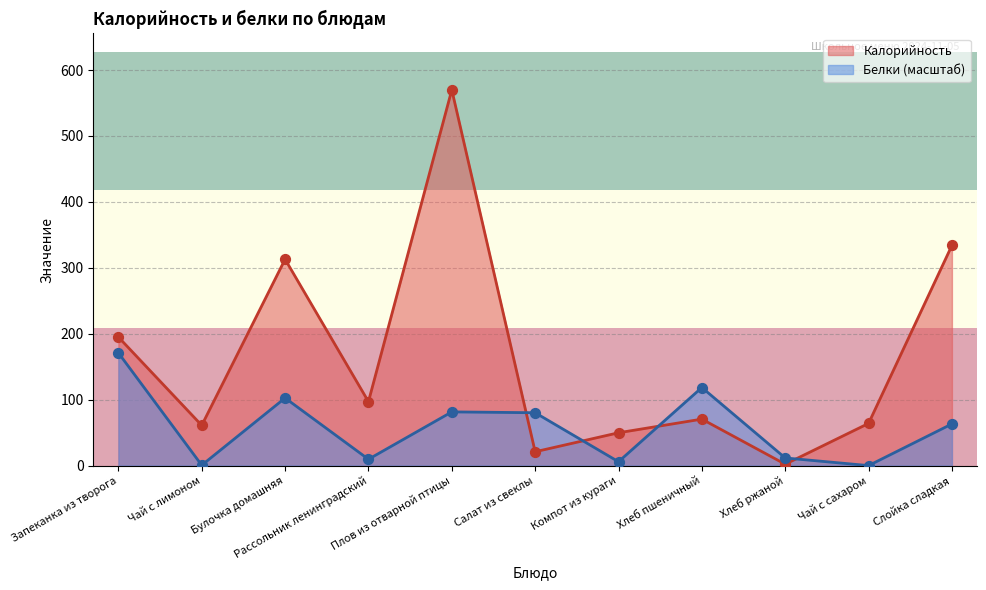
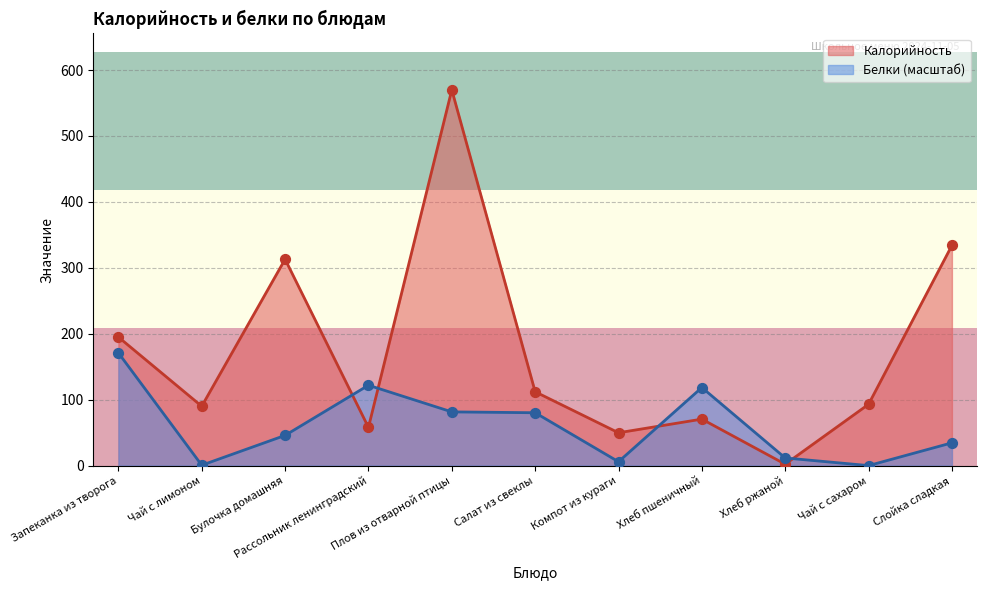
  {
    "Калорийность": {
      "Запеканка из творога": 200,
-     "Чай с лимоном": 60,
+     "Чай с лимоном": 90,
      "Булочка домашняя": 310,
-     "Рассольник ленинградский": 100,
+     "Рассольник ленинградский": 60,
      "Плов из отварной птицы": 570,
-     "Салат из свеклы": 20,
+     "Салат из свеклы": 110,
      "Компот из кураги": 50,
      "Хлеб пшеничный": 70,
      "Хлеб ржаной": 0,
-     "Чай с сахаром": 60,
+     "Чай с сахаром": 90,
      "Слойка сладкая": 330
    },
    "Белки (масштаб)": {
      "Запеканка из творога": 170,
      "Чай с лимоном": 0,
-     "Булочка домашняя": 100,
-     "Рассольник ленинградский": 10,
+     "Булочка домашняя": 50,
+     "Рассольник ленинградский": 120,
      "Плов из отварной птицы": 80,
      "Салат из свеклы": 80,
      "Компот из кураги": 10,
      "Хлеб пшеничный": 120,
      "Хлеб ржаной": 10,
      "Чай с сахаром": 0,
-     "Слойка сладкая": 60
+     "Слойка сладкая": 30
    }
  }
